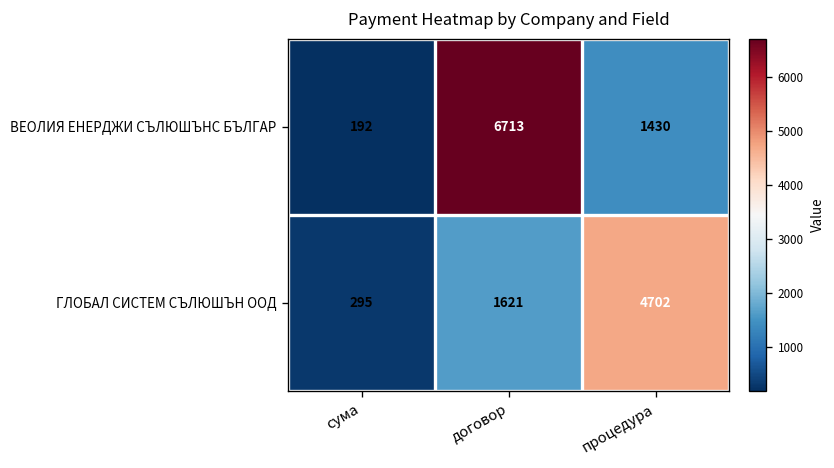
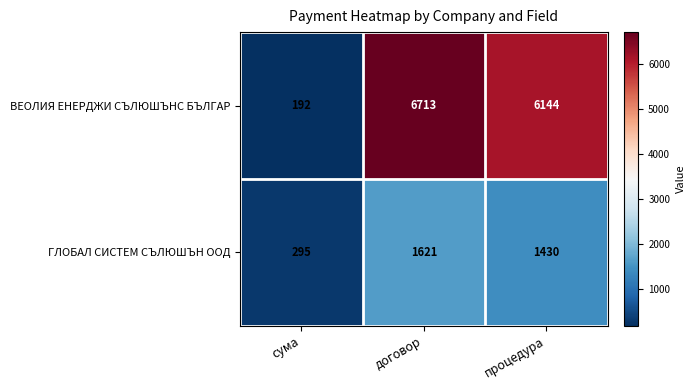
  {
    "ВЕОЛИЯ ЕНЕРДЖИ СЪЛЮШЪНС БЪЛГАР": {
      "сума": 192,
      "договор": 6713,
-     "процедура": 1430
+     "процедура": 6144
    },
    "ГЛОБАЛ СИСТЕМ СЪЛЮШЪН ООД": {
      "сума": 295,
      "договор": 1621,
-     "процедура": 4702
+     "процедура": 1430
    }
  }
